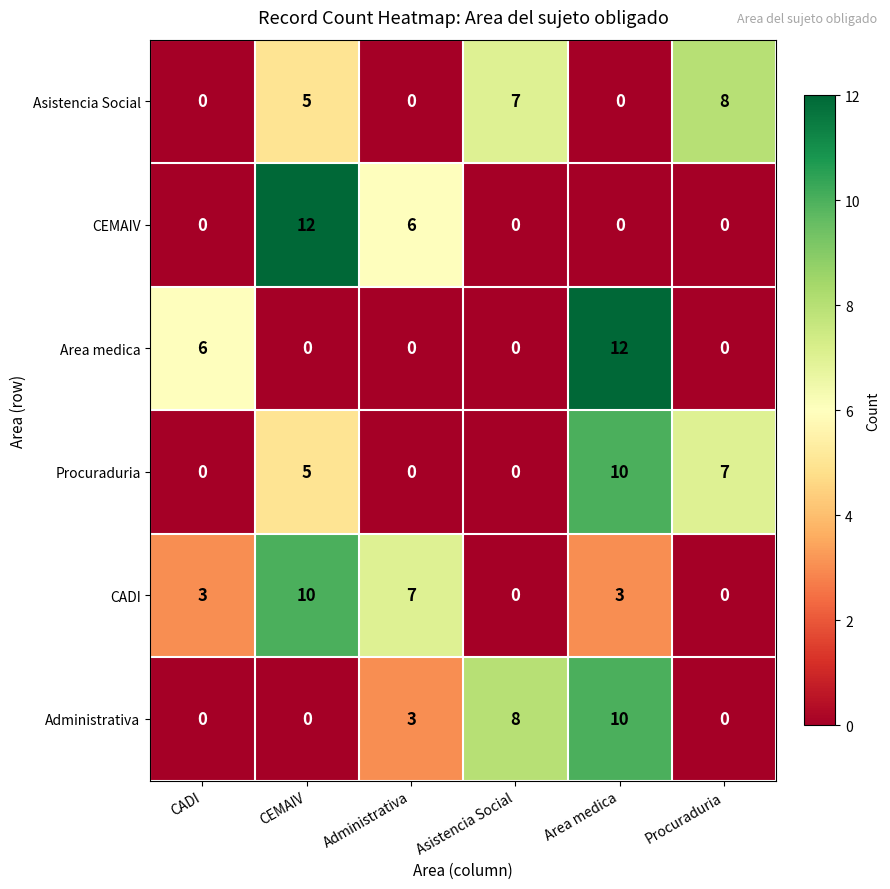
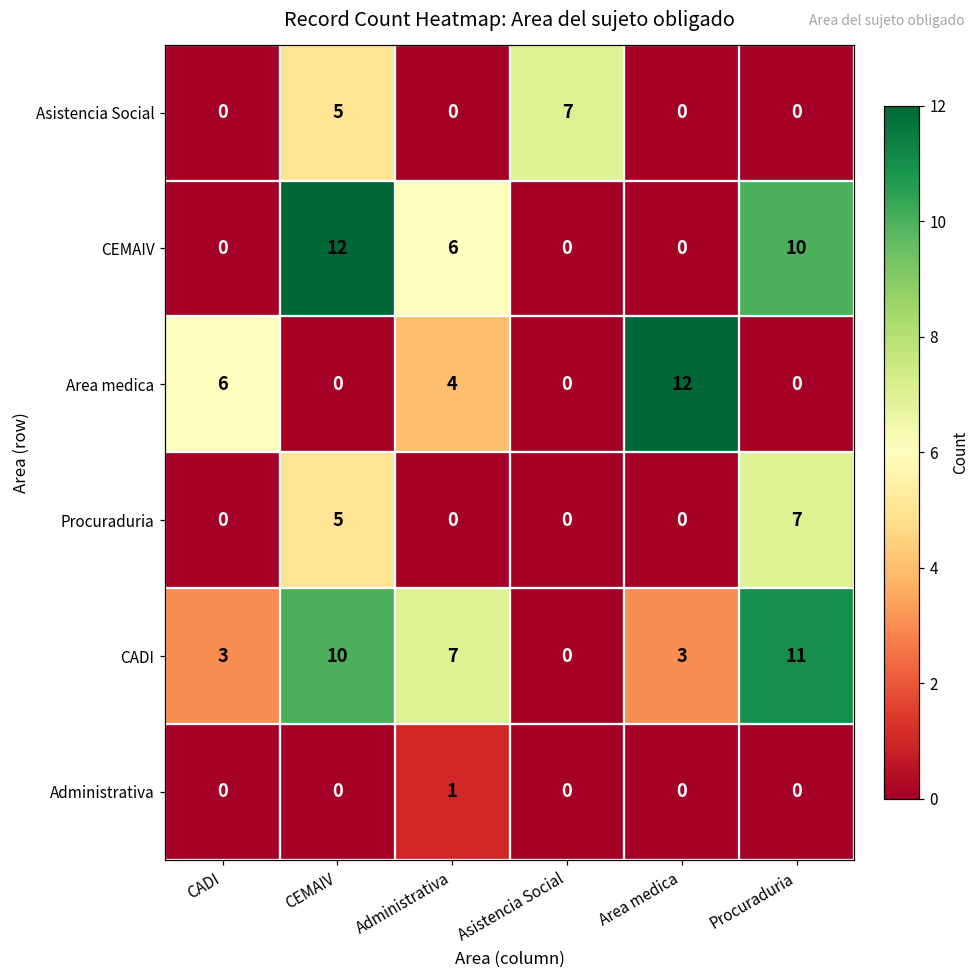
  {
    "Asistencia Social": {
      "CADI": 0,
      "CEMAIV": 5,
      "Administrativa": 0,
      "Asistencia Social": 7,
      "Area medica": 0,
-     "Procuraduria": 8
+     "Procuraduria": 0
    },
    "CEMAIV": {
      "CADI": 0,
      "CEMAIV": 12,
      "Administrativa": 6,
      "Asistencia Social": 0,
      "Area medica": 0,
-     "Procuraduria": 0
+     "Procuraduria": 10
    },
    "Area medica": {
      "CADI": 6,
      "CEMAIV": 0,
-     "Administrativa": 0,
+     "Administrativa": 4,
      "Asistencia Social": 0,
      "Area medica": 12,
      "Procuraduria": 0
    },
    "Procuraduria": {
      "CADI": 0,
      "CEMAIV": 5,
      "Administrativa": 0,
      "Asistencia Social": 0,
-     "Area medica": 10,
+     "Area medica": 0,
      "Procuraduria": 7
    },
    "CADI": {
      "CADI": 3,
      "CEMAIV": 10,
      "Administrativa": 7,
      "Asistencia Social": 0,
      "Area medica": 3,
-     "Procuraduria": 0
+     "Procuraduria": 11
    },
    "Administrativa": {
      "CADI": 0,
      "CEMAIV": 0,
-     "Administrativa": 3,
-     "Asistencia Social": 8,
-     "Area medica": 10,
+     "Administrativa": 1,
+     "Asistencia Social": 0,
+     "Area medica": 0,
      "Procuraduria": 0
    }
  }
